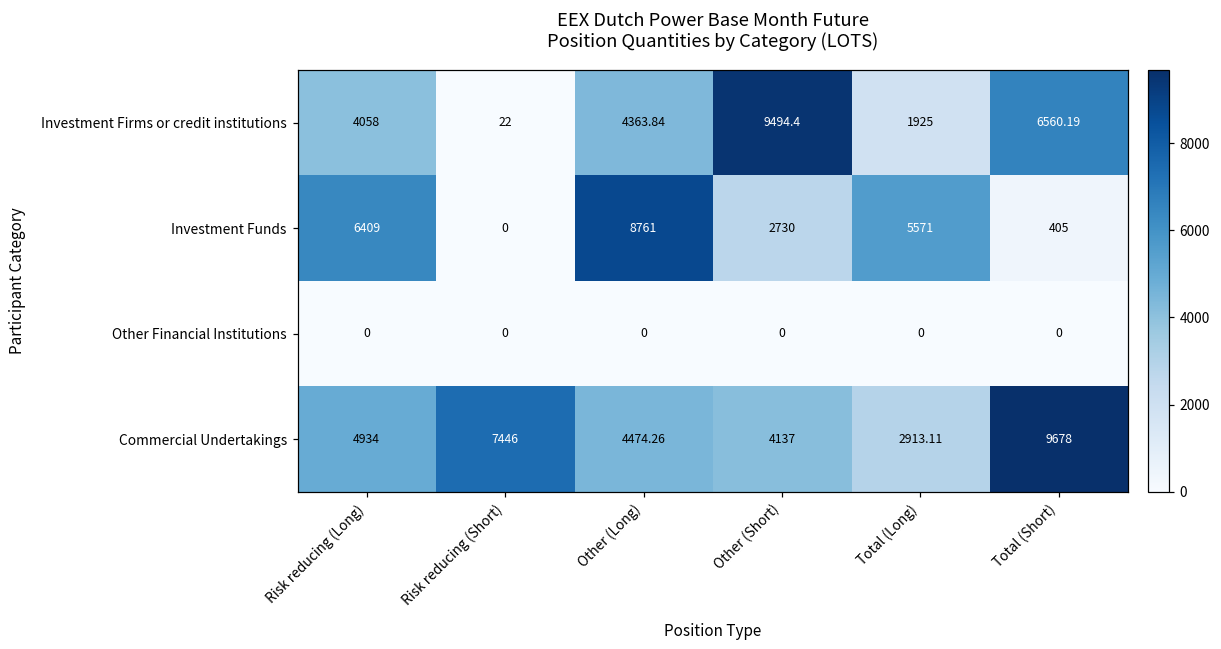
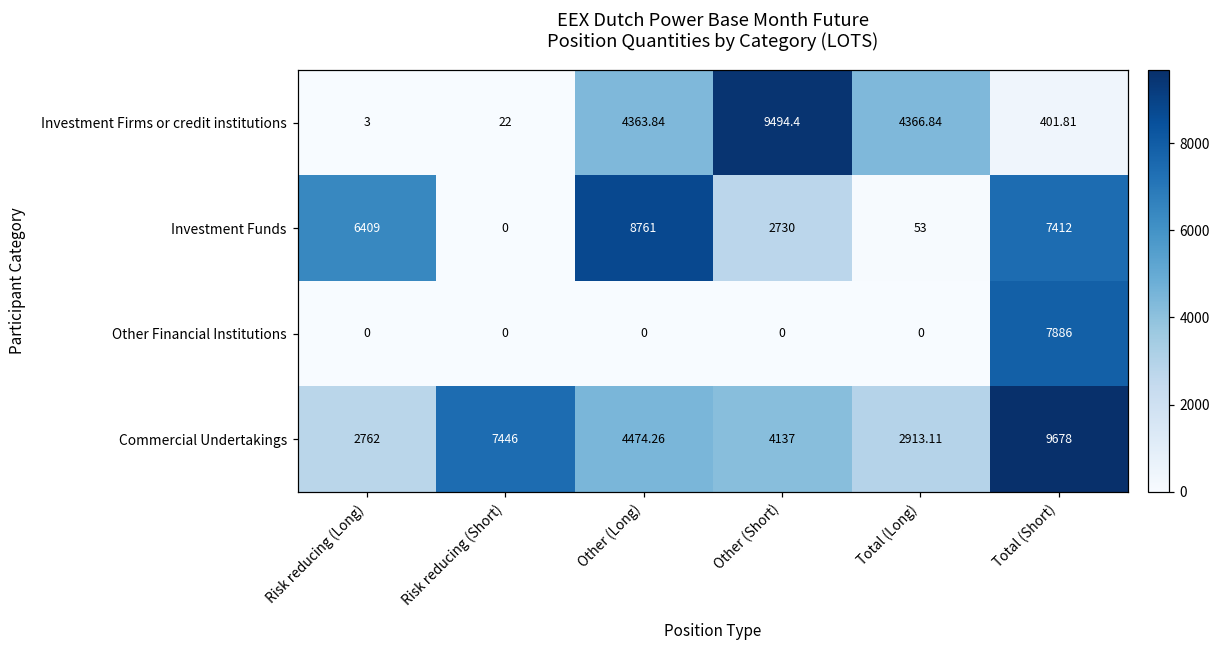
  {
    "Investment Firms or credit institutions": {
-     "Risk reducing (Long)": 4058,
+     "Risk reducing (Long)": 3,
      "Risk reducing (Short)": 22,
      "Other (Long)": 4363.84,
      "Other (Short)": 9494.4,
-     "Total (Long)": 1925,
-     "Total (Short)": 6560.19
+     "Total (Long)": 4366.84,
+     "Total (Short)": 401.81
    },
    "Investment Funds": {
      "Risk reducing (Long)": 6409,
      "Risk reducing (Short)": 0,
      "Other (Long)": 8761,
      "Other (Short)": 2730,
-     "Total (Long)": 5571,
-     "Total (Short)": 405
+     "Total (Long)": 53,
+     "Total (Short)": 7412
    },
    "Other Financial Institutions": {
      "Risk reducing (Long)": 0,
      "Risk reducing (Short)": 0,
      "Other (Long)": 0,
      "Other (Short)": 0,
      "Total (Long)": 0,
-     "Total (Short)": 0
+     "Total (Short)": 7886
    },
    "Commercial Undertakings": {
-     "Risk reducing (Long)": 4934,
+     "Risk reducing (Long)": 2762,
      "Risk reducing (Short)": 7446,
      "Other (Long)": 4474.26,
      "Other (Short)": 4137,
      "Total (Long)": 2913.11,
      "Total (Short)": 9678
    }
  }
